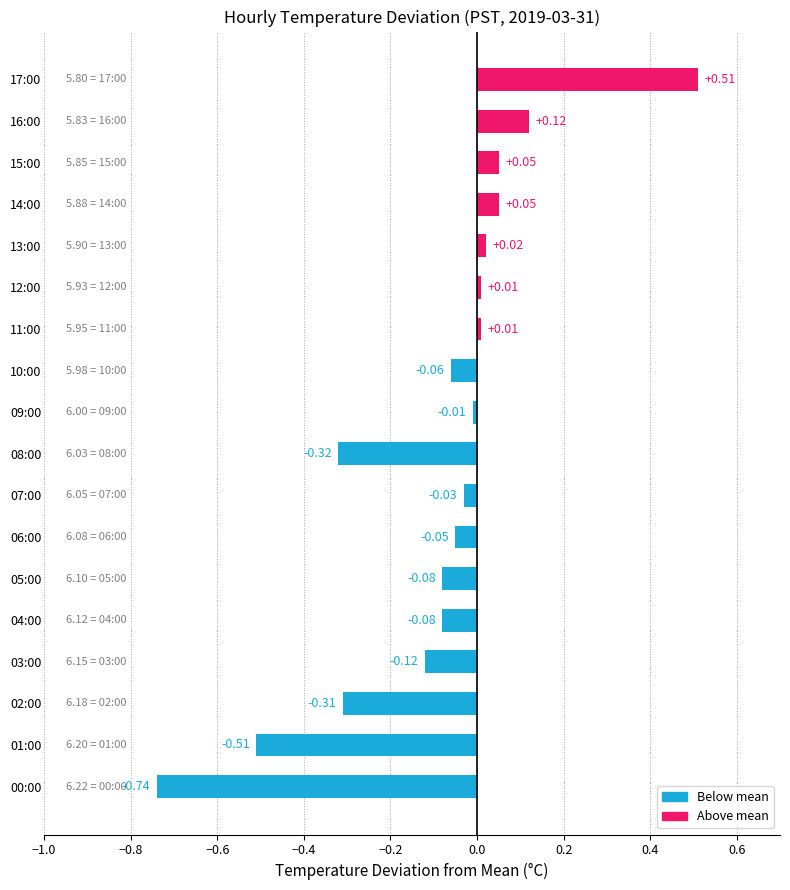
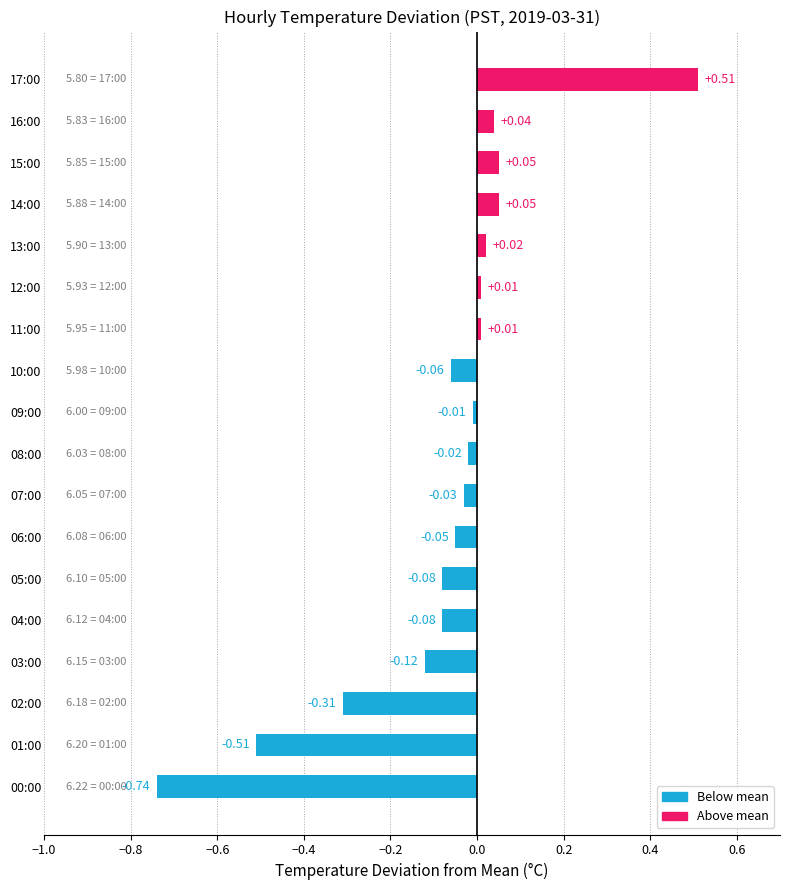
  {
    "17:00": "+0.51",
-   "16:00": "+0.12",
+   "16:00": "+0.04",
    "15:00": "+0.05",
    "14:00": "+0.05",
    "13:00": "+0.02",
    "12:00": "+0.01",
    "11:00": "+0.01",
    "10:00": "-0.06",
    "09:00": "-0.01",
-   "08:00": "-0.32",
+   "08:00": "-0.02",
    "07:00": "-0.03",
    "06:00": "-0.05",
    "05:00": "-0.08",
    "04:00": "-0.08",
    "03:00": "-0.12",
    "02:00": "-0.31",
    "01:00": "-0.51",
    "00:00": "-0.74"
  }
